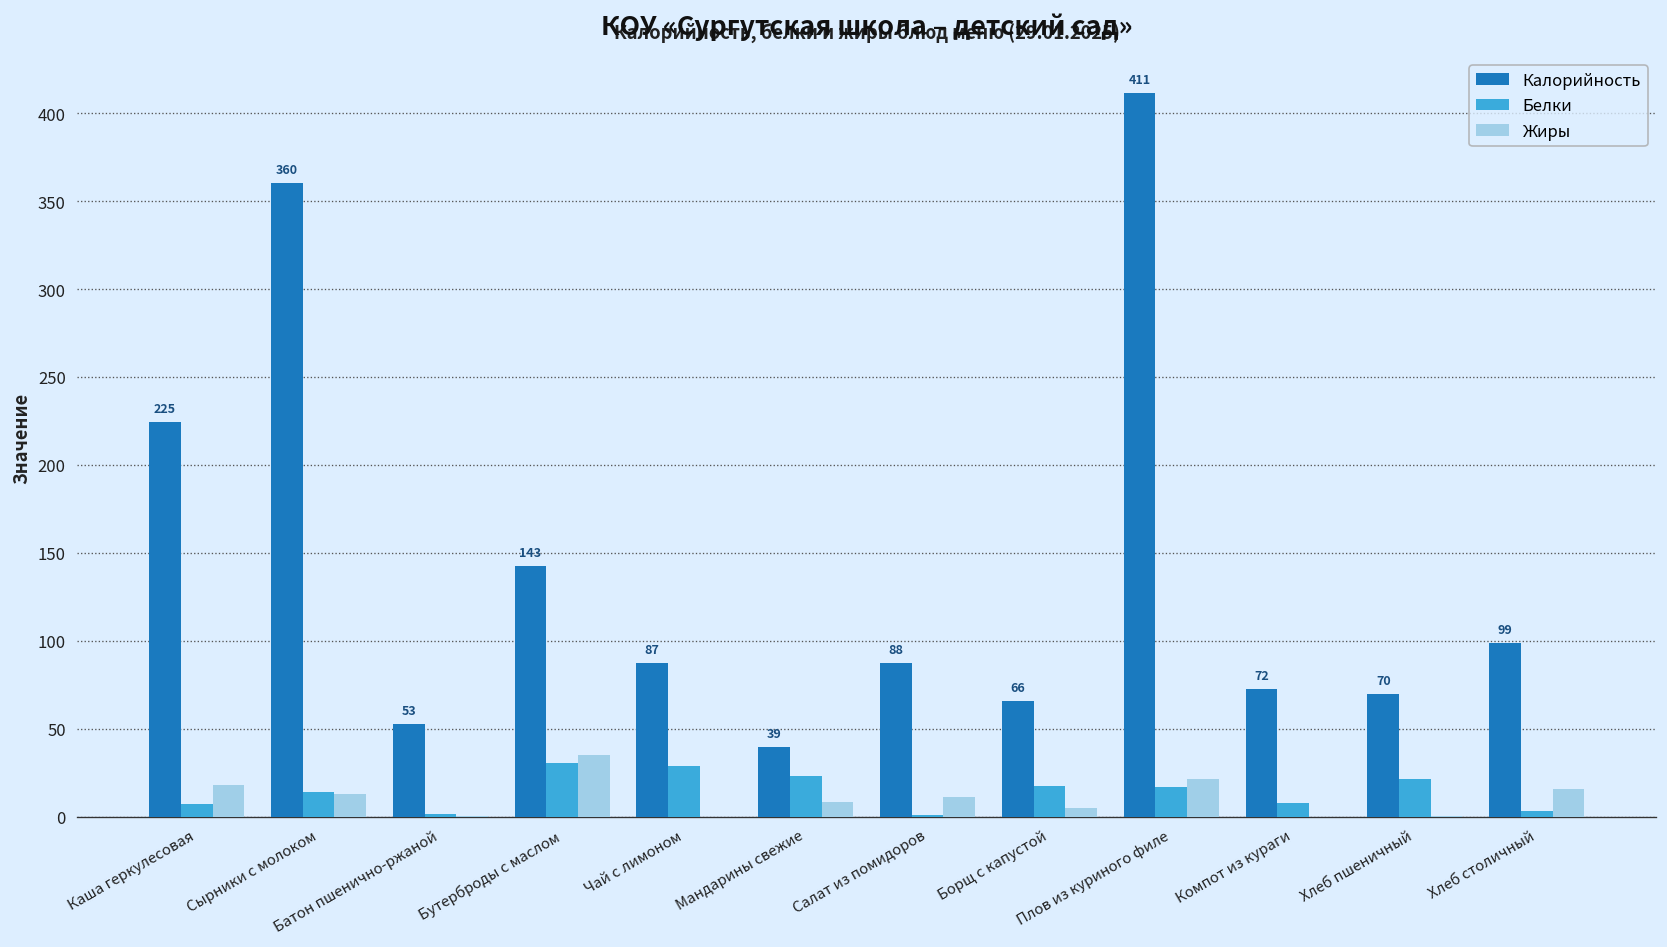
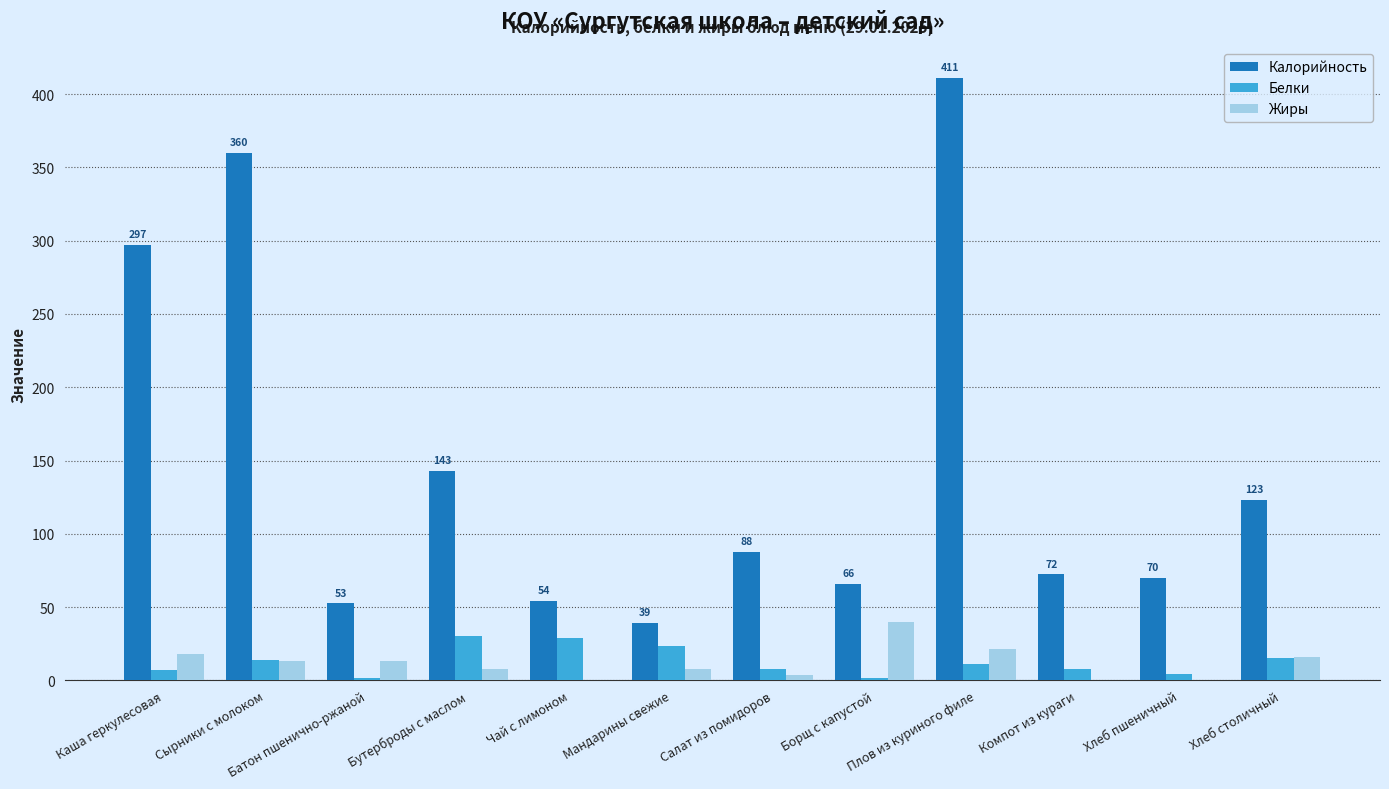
  {
    "Калорийность": {
-     "Каша геркулесовая": 225,
+     "Каша геркулесовая": 297,
      "Сырники с молоком": 360,
      "Батон пшенично-ржаной": 53,
      "Бутерброды с маслом": 143,
-     "Чай с лимоном": 87,
+     "Чай с лимоном": 54,
      "Мандарины свежие": 39,
      "Салат из помидоров": 88,
      "Борщ с капустой": 66,
      "Плов из куриного филе": 411,
      "Компот из кураги": 72,
      "Хлеб пшеничный": 70,
-     "Хлеб столичный": 99
+     "Хлеб столичный": 123
    },
    "Белки": {
      "Каша геркулесовая": 7,
      "Сырники с молоком": 14,
      "Бутерброды с маслом": 30,
      "Чай с лимоном": 29,
      "Мандарины свежие": 23,
-     "Салат из помидоров": 1,
-     "Борщ с капустой": 18,
-     "Плов из куриного филе": 17,
+     "Салат из помидоров": 8,
+     "Борщ с капустой": 2,
+     "Плов из куриного филе": 11,
      "Компот из кураги": 8,
-     "Хлеб пшеничный": 21,
-     "Хлеб столичный": 3
+     "Хлеб пшеничный": 4,
+     "Хлеб столичный": 15
    },
    "Жиры": {
      "Каша геркулесовая": 18,
      "Сырники с молоком": 13,
-     "Батон пшенично-ржаной": 1,
-     "Бутерброды с маслом": 35,
+     "Батон пшенично-ржаной": 13,
+     "Бутерброды с маслом": 8,
      "Мандарины свежие": 8,
-     "Салат из помидоров": 11,
-     "Борщ с капустой": 5,
+     "Салат из помидоров": 4,
+     "Борщ с капустой": 40,
      "Плов из куриного филе": 21,
      "Хлеб столичный": 16
    }
  }
